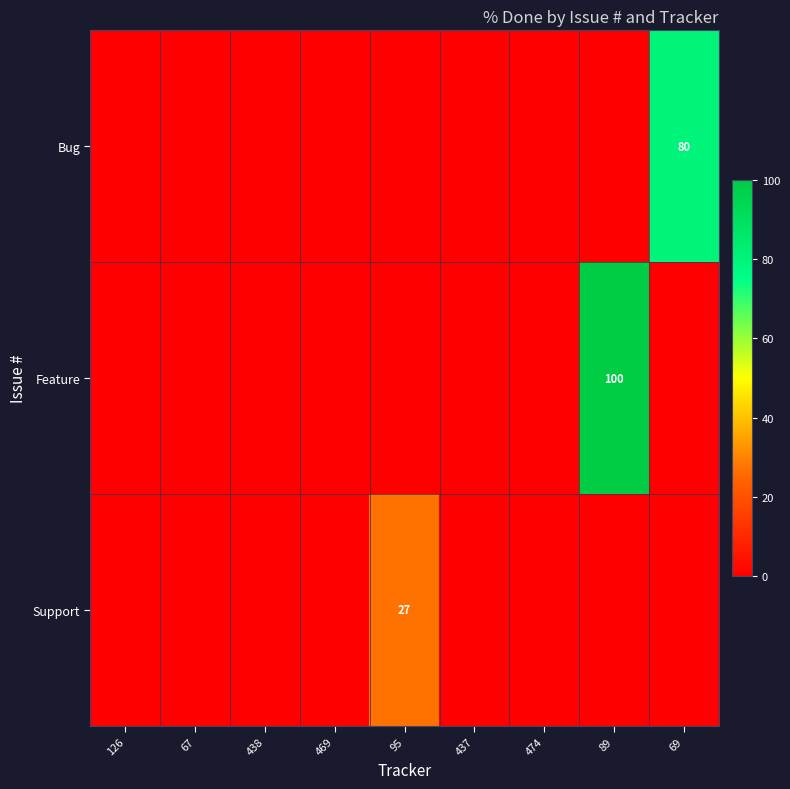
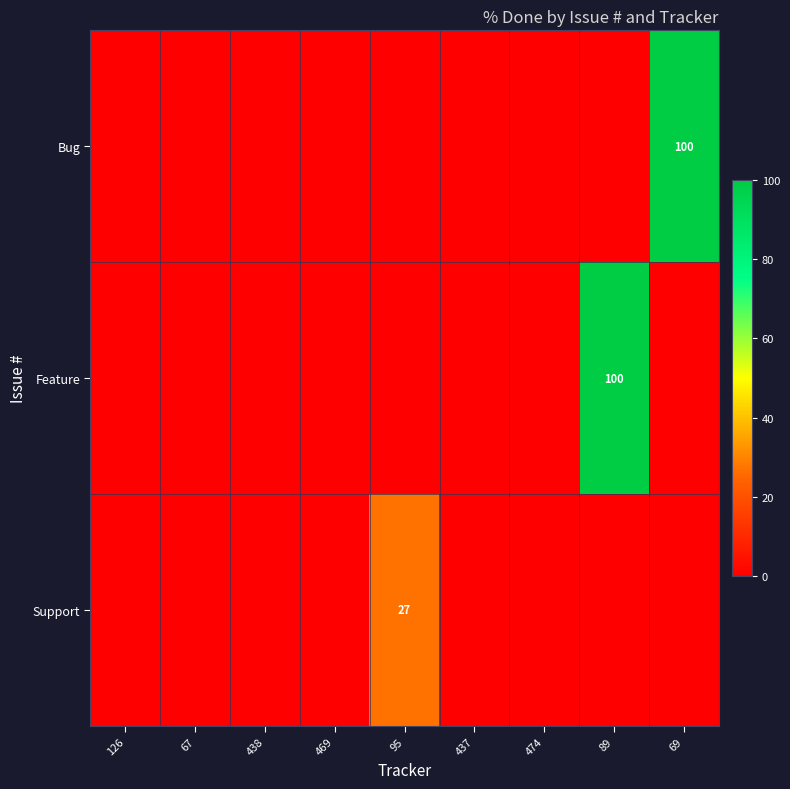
  {
    "Bug": {
-     "69": 80
+     "69": 100
    },
    "Feature": {
      "89": 100
    },
    "Support": {
      "95": 27
    }
  }
